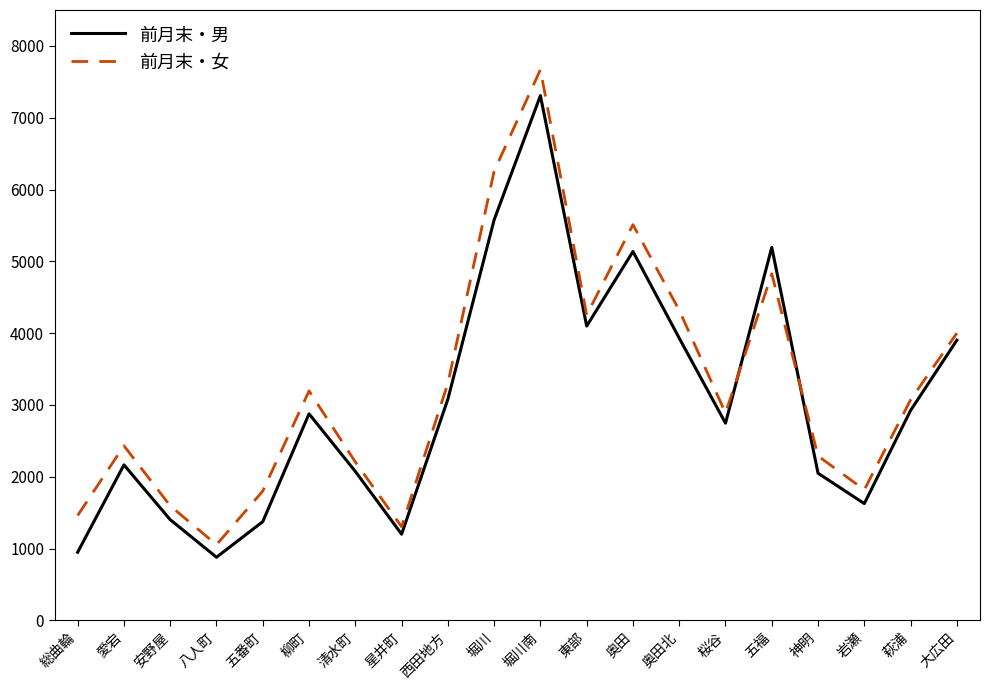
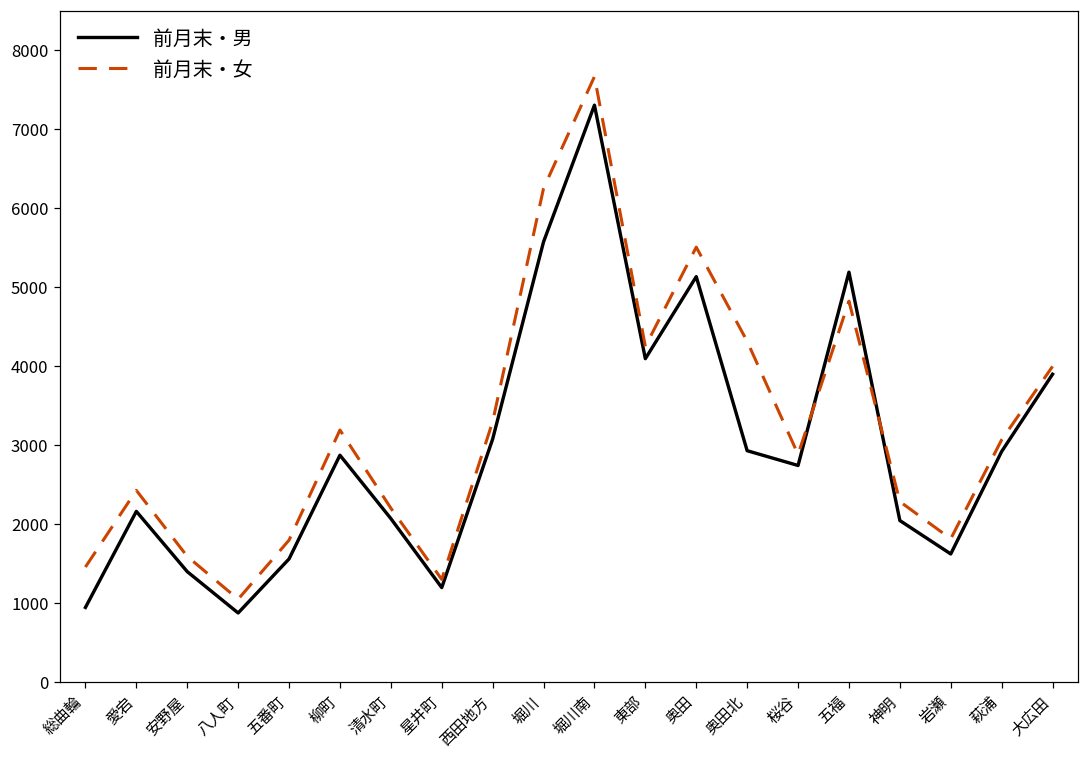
  {
    "前月末・男": {
      "総曲輪": 1000,
      "愛宕": 2200,
      "安野屋": 1400,
      "八人町": 900,
-     "五番町": 1400,
+     "五番町": 1600,
      "柳町": 2900,
      "清水町": 2100,
      "星井町": 1200,
      "西田地方": 3100,
      "堀川": 5600,
      "堀川南": 7300,
      "東部": 4100,
      "奥田": 5100,
-     "奥田北": 3900,
+     "奥田北": 2900,
      "桜谷": 2700,
      "五福": 5200,
      "神明": 2100,
      "岩瀬": 1600,
      "萩浦": 2900,
      "大広田": 3900
    },
    "前月末・女": {
      "総曲輪": 1500,
      "愛宕": 2400,
      "安野屋": 1600,
      "八人町": 1100,
      "五番町": 1800,
      "柳町": 3200,
      "清水町": 2200,
      "星井町": 1300,
      "西田地方": 3300,
      "堀川": 6300,
      "堀川南": 7700,
      "東部": 4300,
      "奥田": 5500,
      "奥田北": 4300,
      "桜谷": 2900,
      "五福": 4800,
      "神明": 2300,
      "岩瀬": 1800,
      "萩浦": 3100,
      "大広田": 4000
    }
  }
